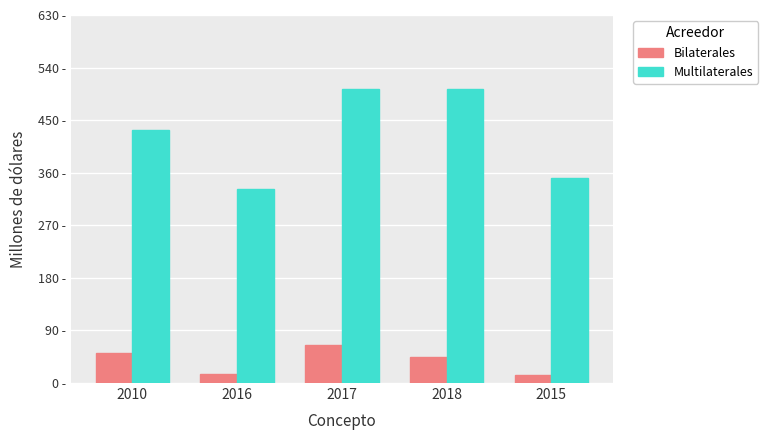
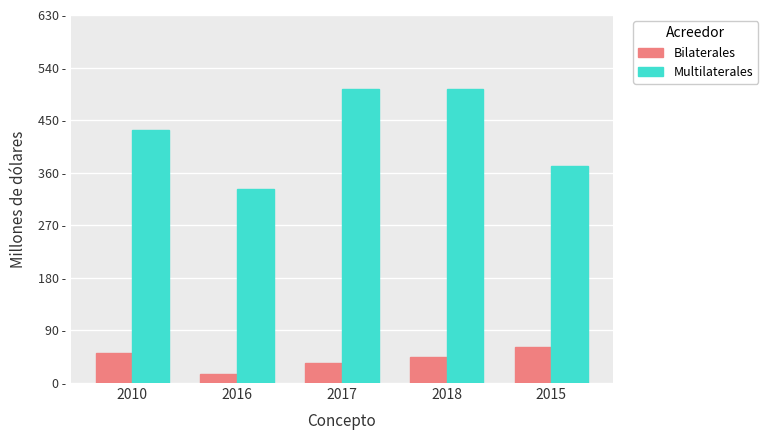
  {
    "Bilaterales": {
      "2010": "50 -",
      "2016": "20 -",
-     "2017": "60 -",
+     "2017": "30 -",
      "2018": "40 -",
-     "2015": "10 -"
+     "2015": "60 -"
    },
    "Multilaterales": {
      "2010": "430 -",
      "2016": "330 -",
      "2017": "500 -",
      "2018": "500 -",
-     "2015": "350 -"
+     "2015": "370 -"
    }
  }
